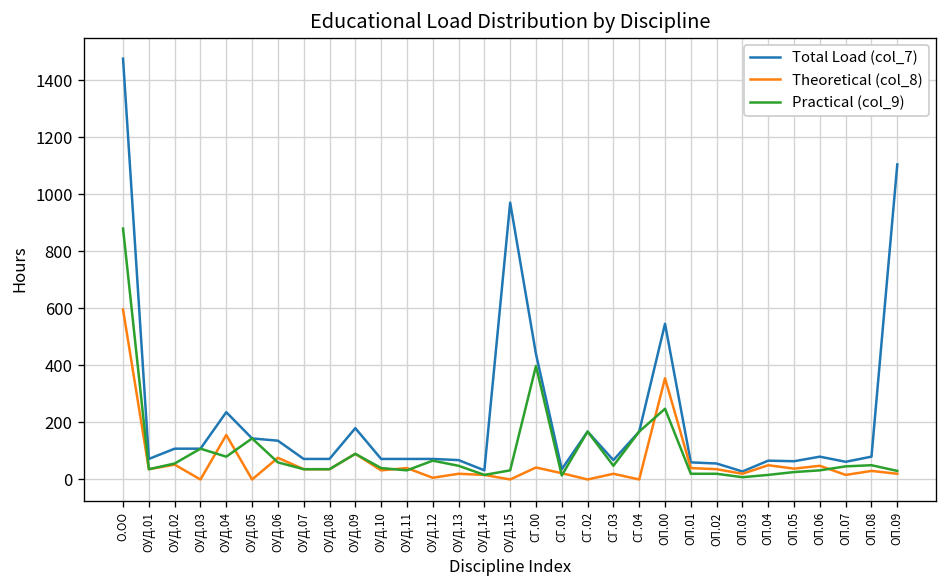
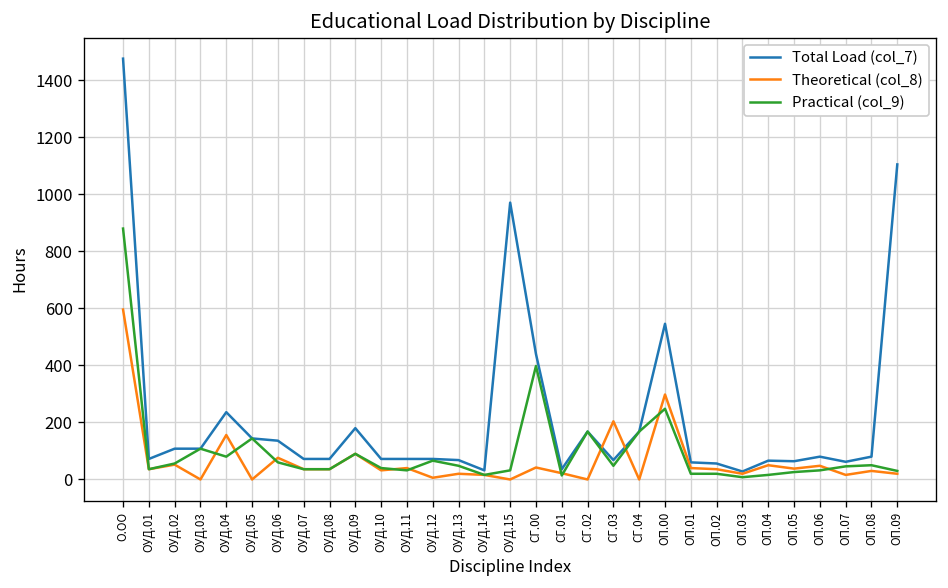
  {
    "Total Load (col_7)": {
      "О.ОО": 1480,
      "ОУД.01": 70,
      "ОУД.02": 110,
      "ОУД.04": 240,
      "ОУД.06": 140,
      "ОУД.07": 70,
      "ОУД.08": 70,
      "ОУД.09": 180,
      "ОУД.10": 70,
      "ОУД.11": 70,
      "ОУД.13": 70,
      "ОУД.14": 30,
      "ОУД.15": 970,
      "СГ.00": 440,
      "СГ.01": 40,
      "СГ.03": 70,
      "ОП.00": 550,
      "ОП.01": 60,
      "ОП.02": 60,
      "ОП.04": 70,
      "ОП.05": 60,
      "ОП.06": 80,
      "ОП.07": 60,
      "ОП.08": 80,
      "ОП.09": 1110
    },
    "Theoretical (col_8)": {
      "О.ОО": 600,
      "ОУД.03": 0,
      "ОУД.04": 160,
      "ОУД.05": 0,
      "ОУД.06": 80,
      "ОУД.12": 10,
      "ОУД.13": 20,
      "ОУД.15": 0,
      "СГ.00": 40,
      "СГ.02": 0,
-     "СГ.03": 20,
+     "СГ.03": 200,
      "СГ.04": 0,
-     "ОП.00": 360,
+     "ОП.00": 300,
      "ОП.01": 40,
      "ОП.02": 40,
      "ОП.04": 50,
      "ОП.05": 40,
      "ОП.06": 50,
      "ОП.07": 20,
      "ОП.08": 30
    },
    "Practical (col_9)": {
      "О.ОО": 880,
      "ОУД.04": 80,
      "ОУД.06": 60,
      "ОУД.13": 50,
      "ОУД.15": 30,
      "СГ.00": 400,
      "СГ.03": 50,
      "ОП.00": 250,
      "ОП.01": 20,
      "ОП.02": 20,
      "ОП.03": 10,
      "ОП.04": 20,
      "ОП.05": 30,
      "ОП.06": 30,
      "ОП.07": 50,
      "ОП.08": 50
    }
  }
